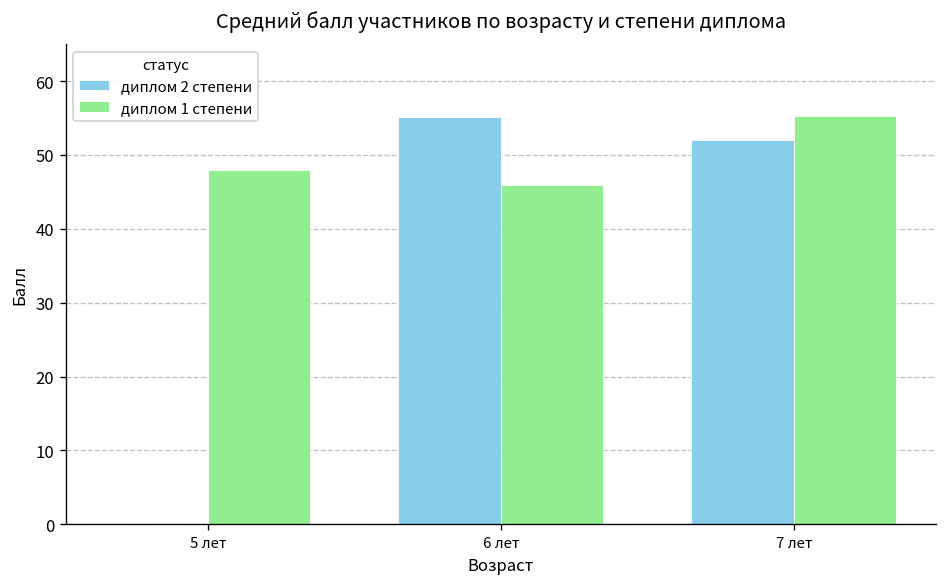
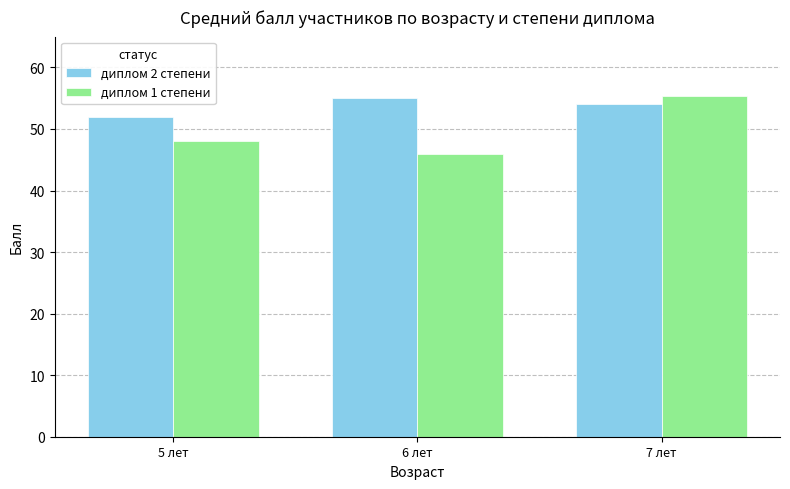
  {
    "диплом 2 степени": {
-     "5 лет": 0,
+     "5 лет": 52,
      "6 лет": 55,
-     "7 лет": 52
+     "7 лет": 54
    },
    "диплом 1 степени": {
      "5 лет": 48,
      "6 лет": 46,
      "7 лет": 55
    }
  }
